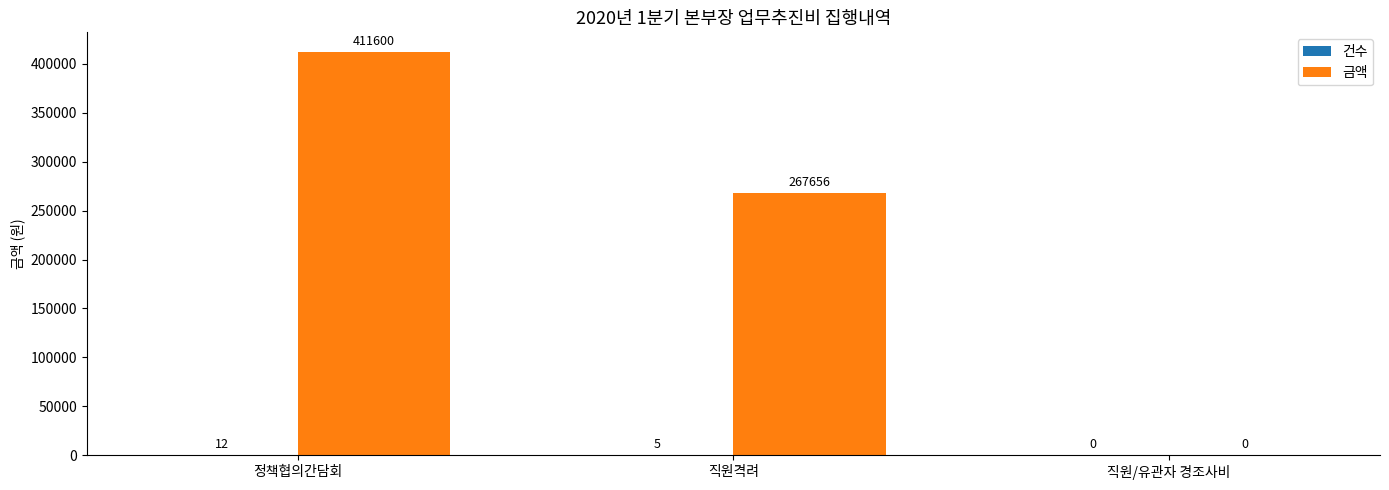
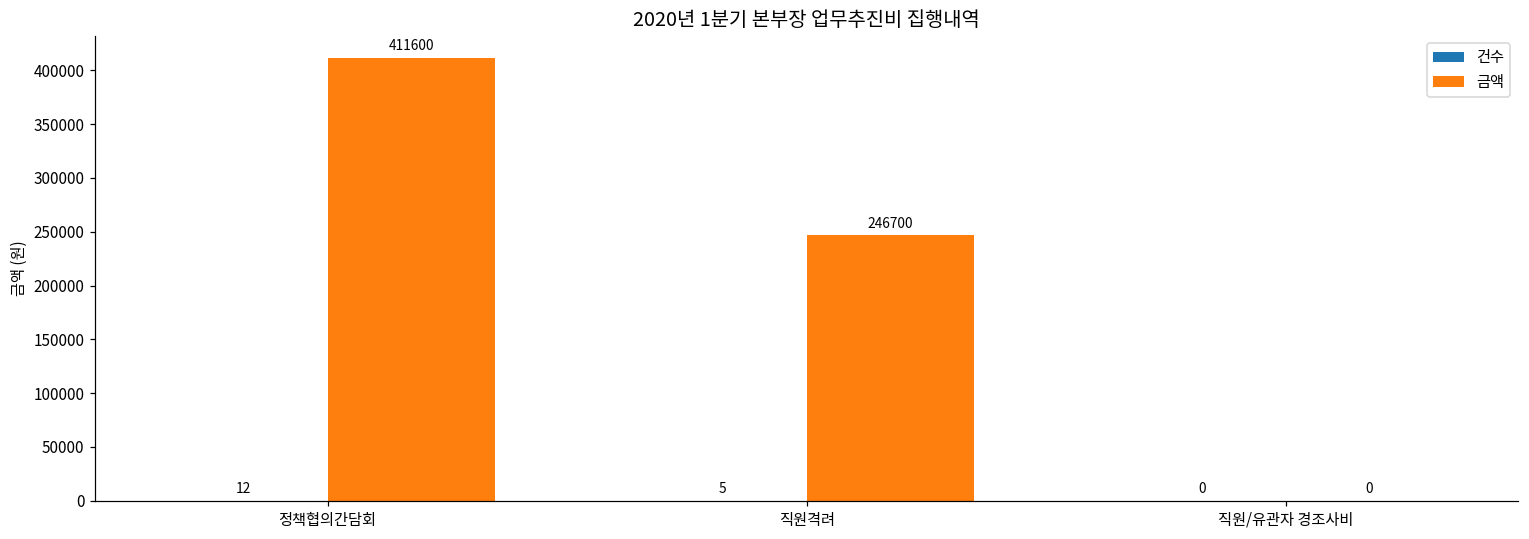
  {
    "건수": {
      "정책협의간담회": 12,
      "직원격려": 5,
      "직원/유관자 경조사비": 0
    },
    "금액": {
      "정책협의간담회": 411600,
-     "직원격려": 267656,
+     "직원격려": 246700,
      "직원/유관자 경조사비": 0
    }
  }
